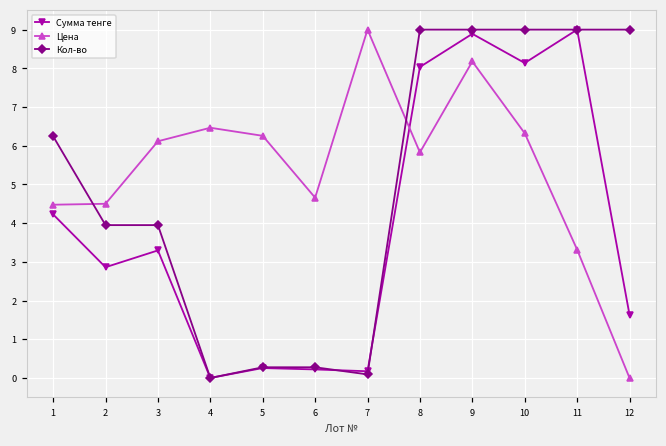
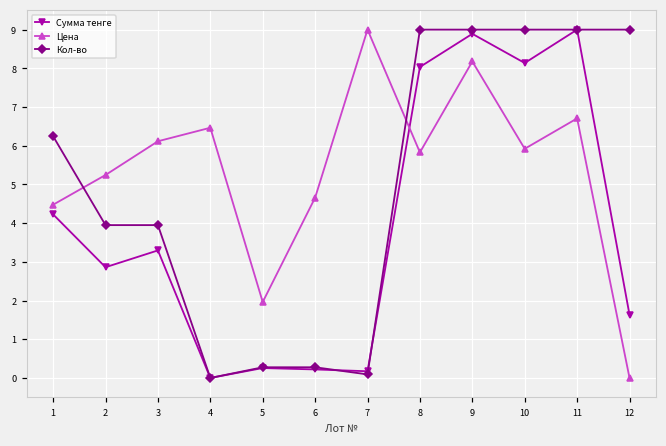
  {
    "Цена": {
      "1": 4.5,
-     "2": 4.5,
+     "2": 5.2,
      "3": 6.1,
      "4": 6.5,
-     "5": 6.3,
+     "5": 2.0,
      "6": 4.7,
      "7": 9.0,
      "8": 5.8,
      "9": 8.2,
-     "10": 6.3,
-     "11": 3.3,
+     "10": 5.9,
+     "11": 6.7,
      "12": 0.0
    }
  }
